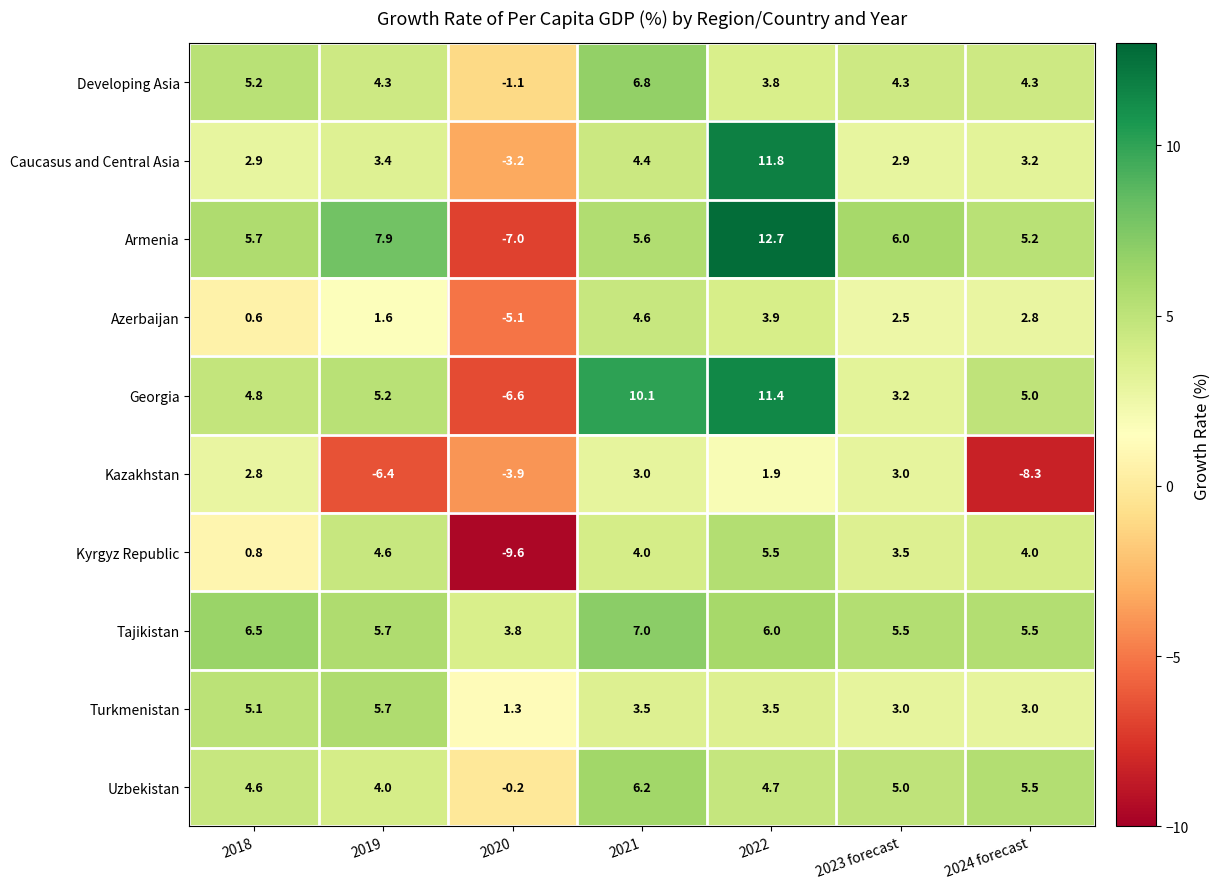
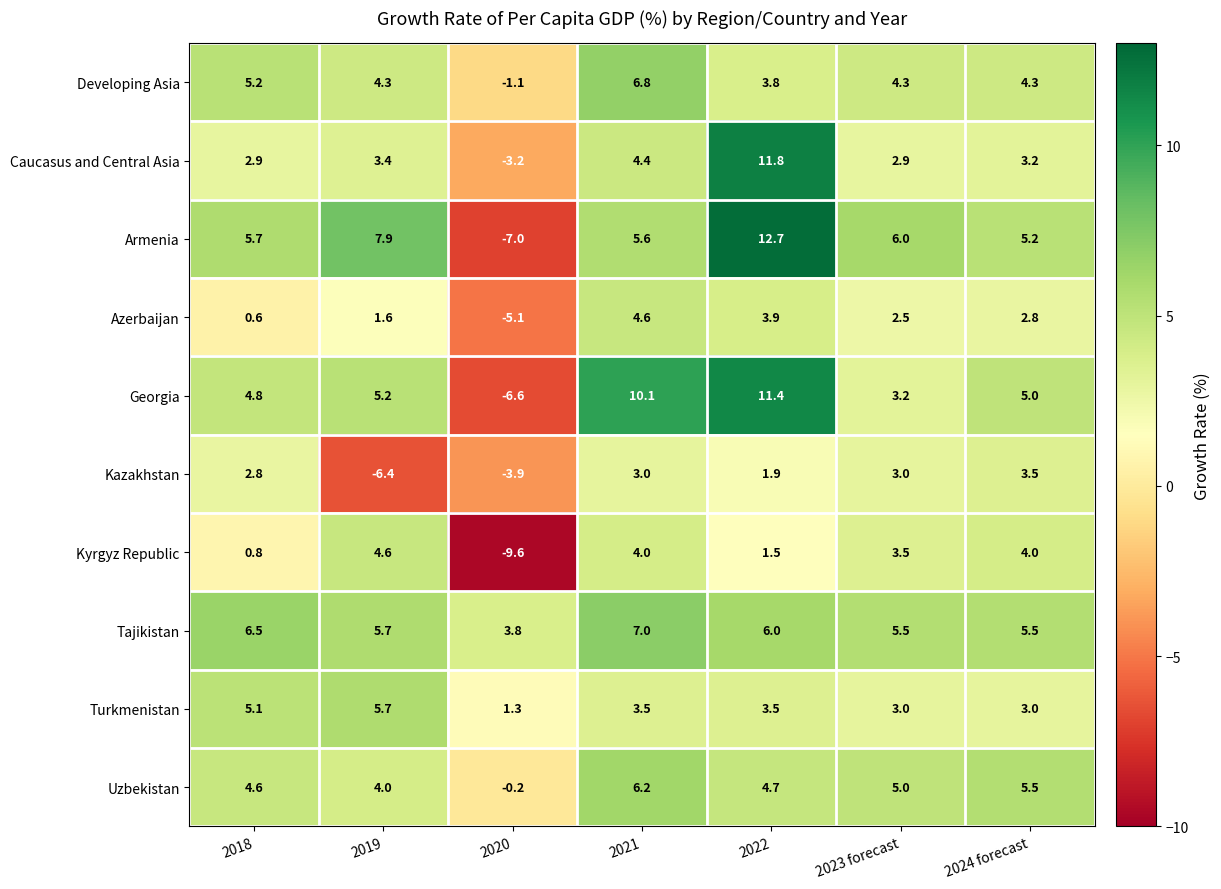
  {
    "Developing Asia": {
      "2018": 5.2,
      "2019": 4.3,
      "2020": -1.1,
      "2021": 6.8,
      "2022": 3.8,
      "2023 forecast": 4.3,
      "2024 forecast": 4.3
    },
    "Caucasus and Central Asia": {
      "2018": 2.9,
      "2019": 3.4,
      "2020": -3.2,
      "2021": 4.4,
      "2022": 11.8,
      "2023 forecast": 2.9,
      "2024 forecast": 3.2
    },
    "Armenia": {
      "2018": 5.7,
      "2019": 7.9,
      "2020": -7.0,
      "2021": 5.6,
      "2022": 12.7,
      "2023 forecast": 6.0,
      "2024 forecast": 5.2
    },
    "Azerbaijan": {
      "2018": 0.6,
      "2019": 1.6,
      "2020": -5.1,
      "2021": 4.6,
      "2022": 3.9,
      "2023 forecast": 2.5,
      "2024 forecast": 2.8
    },
    "Georgia": {
      "2018": 4.8,
      "2019": 5.2,
      "2020": -6.6,
      "2021": 10.1,
      "2022": 11.4,
      "2023 forecast": 3.2,
      "2024 forecast": 5.0
    },
    "Kazakhstan": {
      "2018": 2.8,
      "2019": -6.4,
      "2020": -3.9,
      "2021": 3.0,
      "2022": 1.9,
      "2023 forecast": 3.0,
-     "2024 forecast": -8.3
+     "2024 forecast": 3.5
    },
    "Kyrgyz Republic": {
      "2018": 0.8,
      "2019": 4.6,
      "2020": -9.6,
      "2021": 4.0,
-     "2022": 5.5,
+     "2022": 1.5,
      "2023 forecast": 3.5,
      "2024 forecast": 4.0
    },
    "Tajikistan": {
      "2018": 6.5,
      "2019": 5.7,
      "2020": 3.8,
      "2021": 7.0,
      "2022": 6.0,
      "2023 forecast": 5.5,
      "2024 forecast": 5.5
    },
    "Turkmenistan": {
      "2018": 5.1,
      "2019": 5.7,
      "2020": 1.3,
      "2021": 3.5,
      "2022": 3.5,
      "2023 forecast": 3.0,
      "2024 forecast": 3.0
    },
    "Uzbekistan": {
      "2018": 4.6,
      "2019": 4.0,
      "2020": -0.2,
      "2021": 6.2,
      "2022": 4.7,
      "2023 forecast": 5.0,
      "2024 forecast": 5.5
    }
  }
